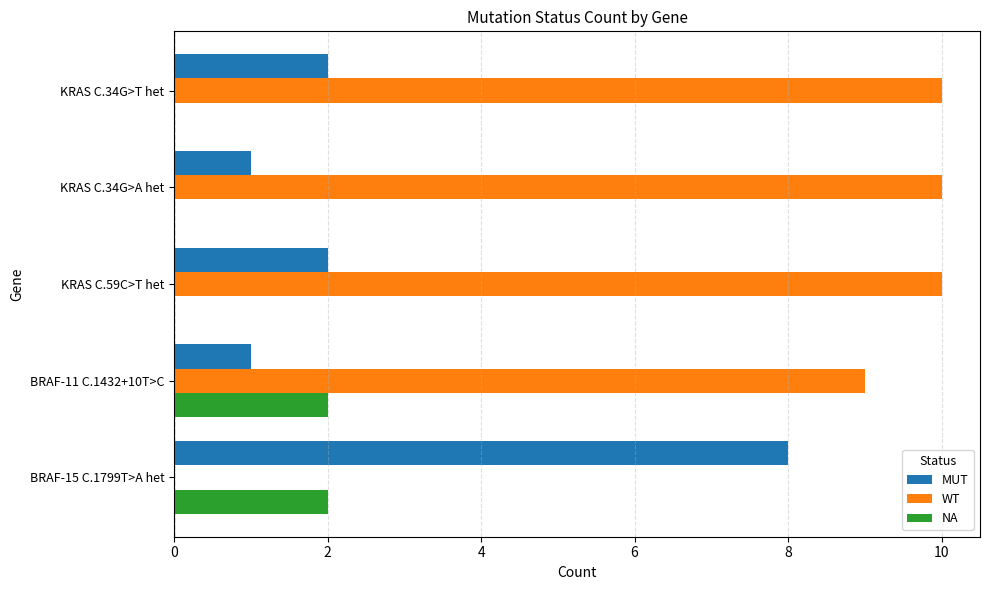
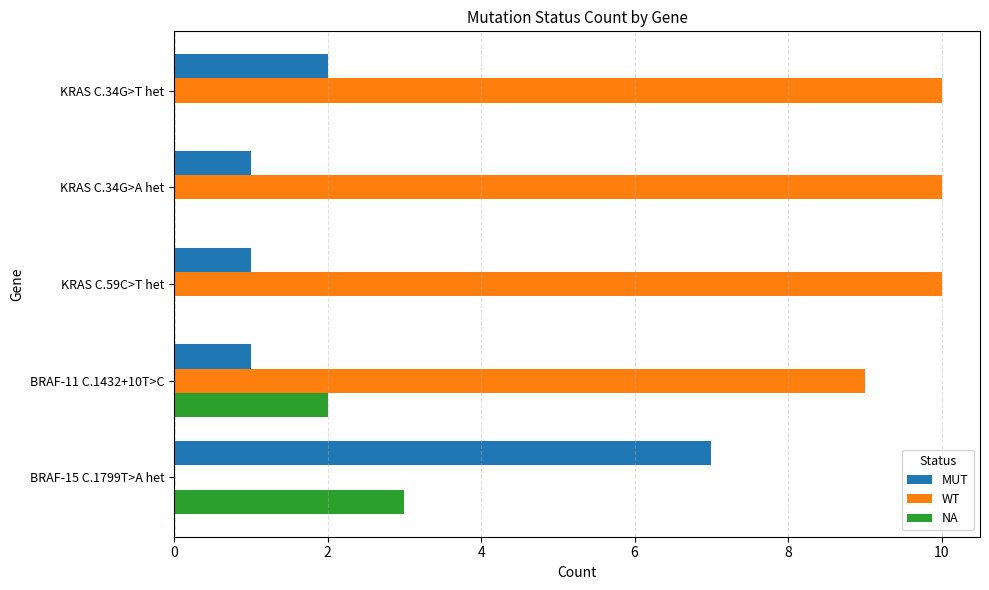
  {
    "MUT": {
      "KRAS C.34G>T het": 2,
      "KRAS C.34G>A het": 1,
-     "KRAS C.59C>T het": 2,
+     "KRAS C.59C>T het": 1,
      "BRAF-11 C.1432+10T>C": 1,
-     "BRAF-15 C.1799T>A het": 8
+     "BRAF-15 C.1799T>A het": 7
    },
    "WT": {
      "KRAS C.34G>T het": 10,
      "KRAS C.34G>A het": 10,
      "KRAS C.59C>T het": 10,
      "BRAF-11 C.1432+10T>C": 9,
      "BRAF-15 C.1799T>A het": 0
    },
    "NA": {
      "KRAS C.34G>T het": 0,
      "KRAS C.34G>A het": 0,
      "KRAS C.59C>T het": 0,
      "BRAF-11 C.1432+10T>C": 2,
-     "BRAF-15 C.1799T>A het": 2
+     "BRAF-15 C.1799T>A het": 3
    }
  }
